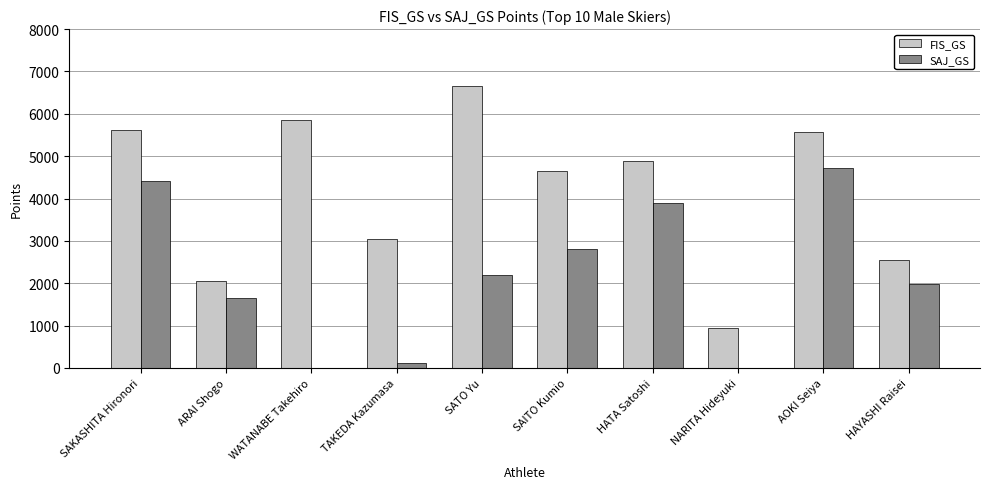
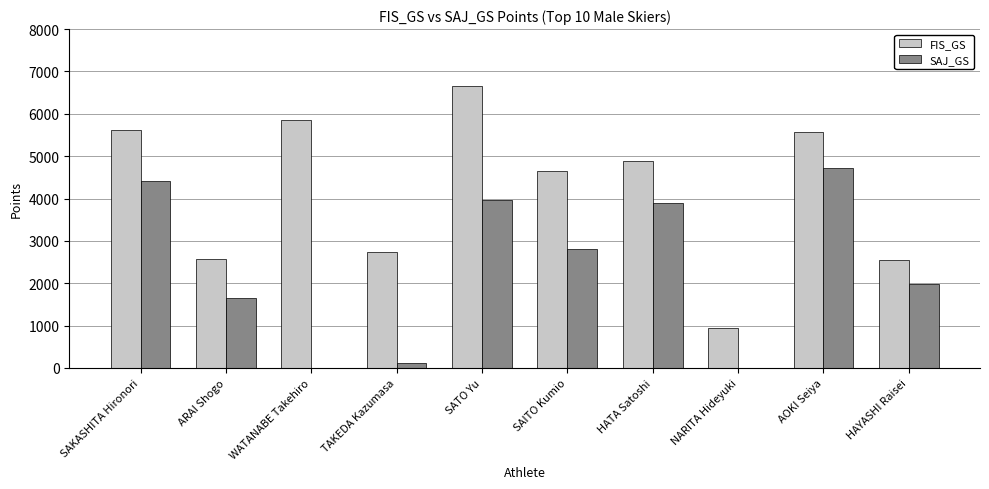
  {
    "FIS_GS": {
      "SAKASHITA Hironori": 5600,
-     "ARAI Shogo": 2000,
+     "ARAI Shogo": 2600,
      "WATANABE Takehiro": 5900,
-     "TAKEDA Kazumasa": 3000,
+     "TAKEDA Kazumasa": 2700,
      "SATO Yu": 6700,
      "SAITO Kumio": 4700,
      "HATA Satoshi": 4900,
      "NARITA Hideyuki": 1000,
      "AOKI Seiya": 5600,
      "HAYASHI Raisei": 2600
    },
    "SAJ_GS": {
      "SAKASHITA Hironori": 4400,
      "ARAI Shogo": 1700,
      "WATANABE Takehiro": 0,
      "TAKEDA Kazumasa": 100,
-     "SATO Yu": 2200,
+     "SATO Yu": 4000,
      "SAITO Kumio": 2800,
      "HATA Satoshi": 3900,
      "NARITA Hideyuki": 0,
      "AOKI Seiya": 4700,
      "HAYASHI Raisei": 2000
    }
  }
